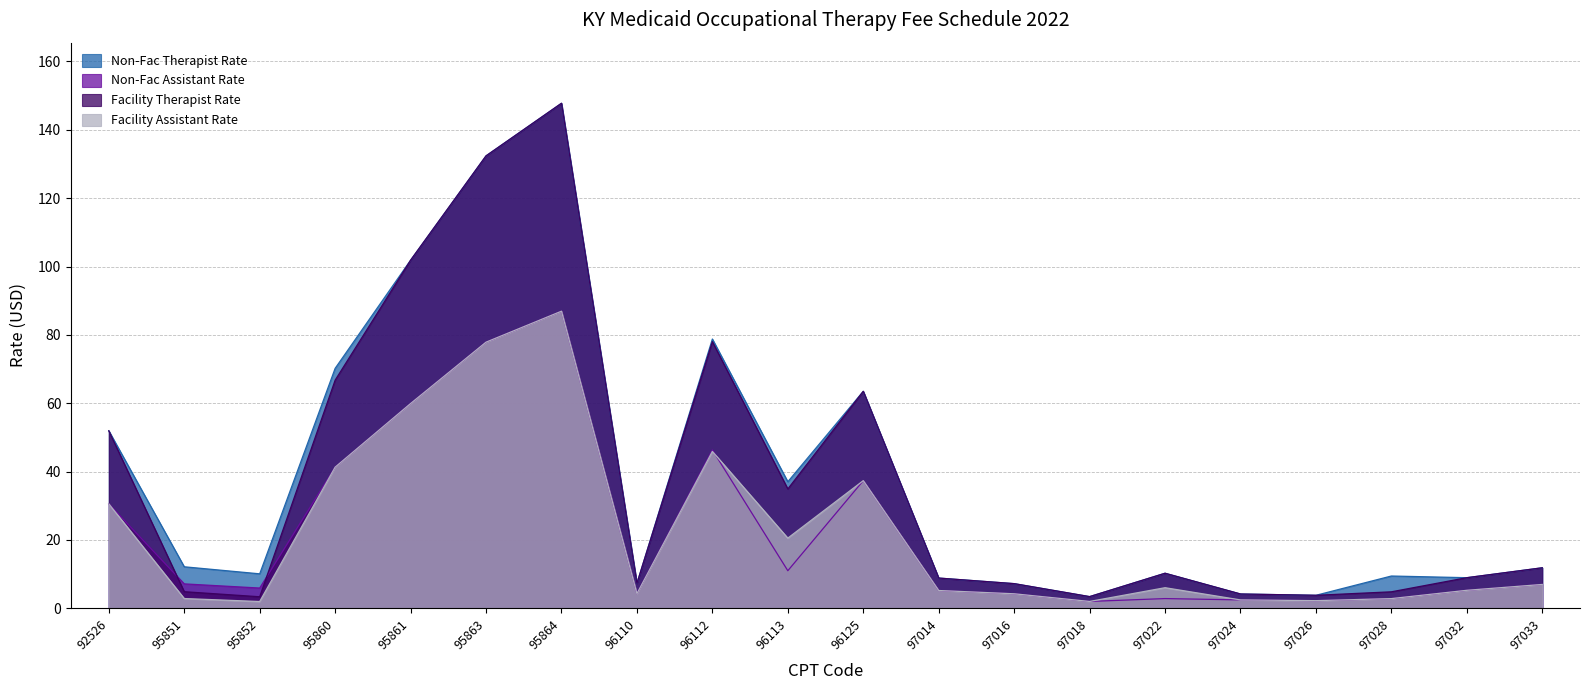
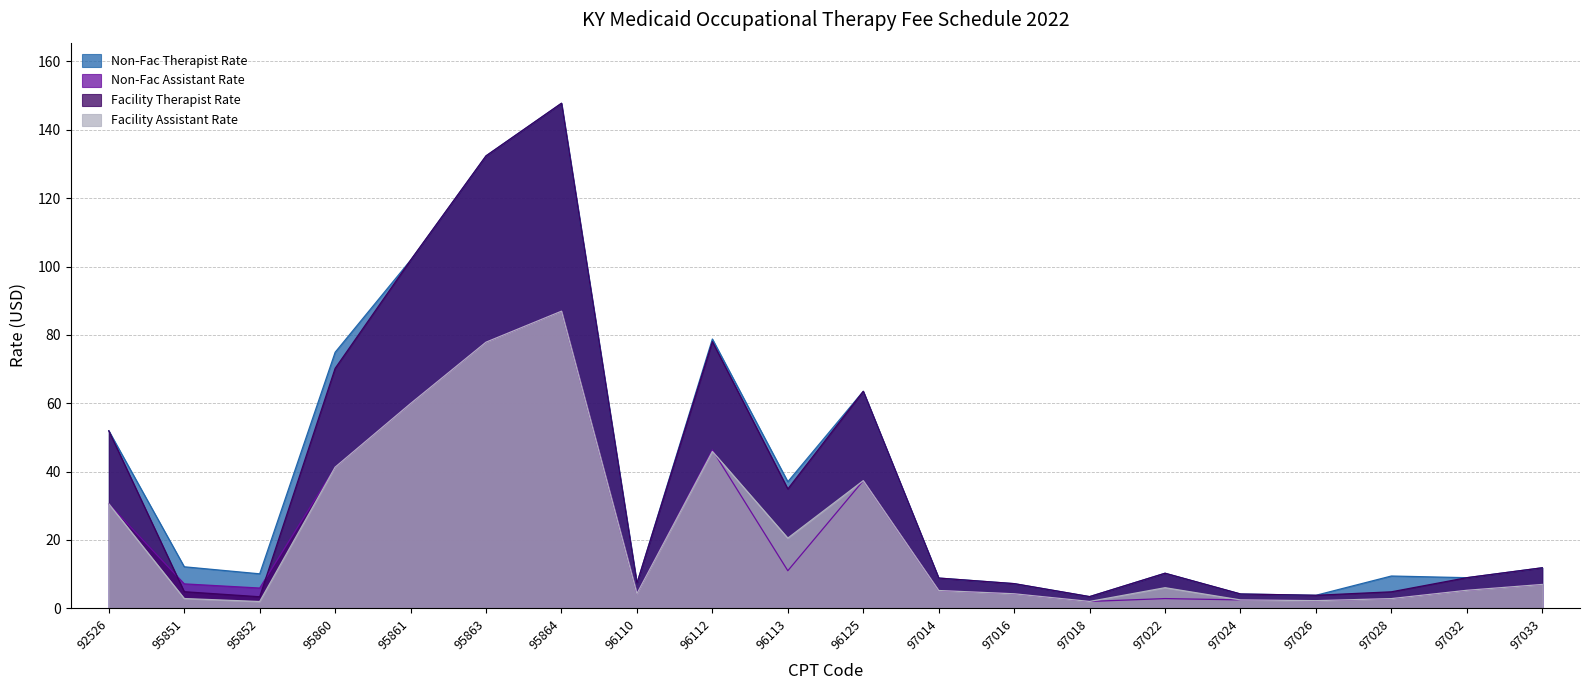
  {
    "Non-Fac Therapist Rate": {
      "95851": 12,
      "95852": 10,
-     "95860": 70,
+     "95860": 75,
      "96112": 79,
      "96113": 37,
      "97028": 9
    },
    "Non-Fac Assistant Rate": {
      "95851": 7,
      "95852": 6,
      "96113": 11,
      "97022": 3
    },
    "Facility Therapist Rate": {
      "95851": 5,
      "95852": 3,
-     "95860": 67,
+     "95860": 70,
      "96112": 78,
      "96113": 35,
      "97028": 5
    },
    "Facility Assistant Rate": {
      "95851": 3,
      "95852": 2,
      "96113": 21,
      "97022": 6
    }
  }
